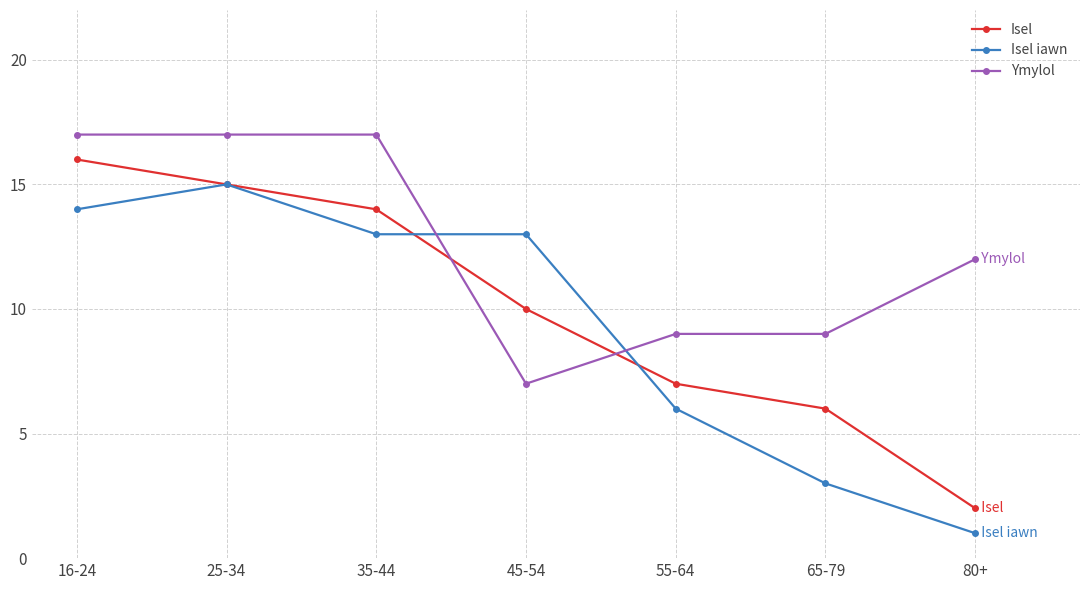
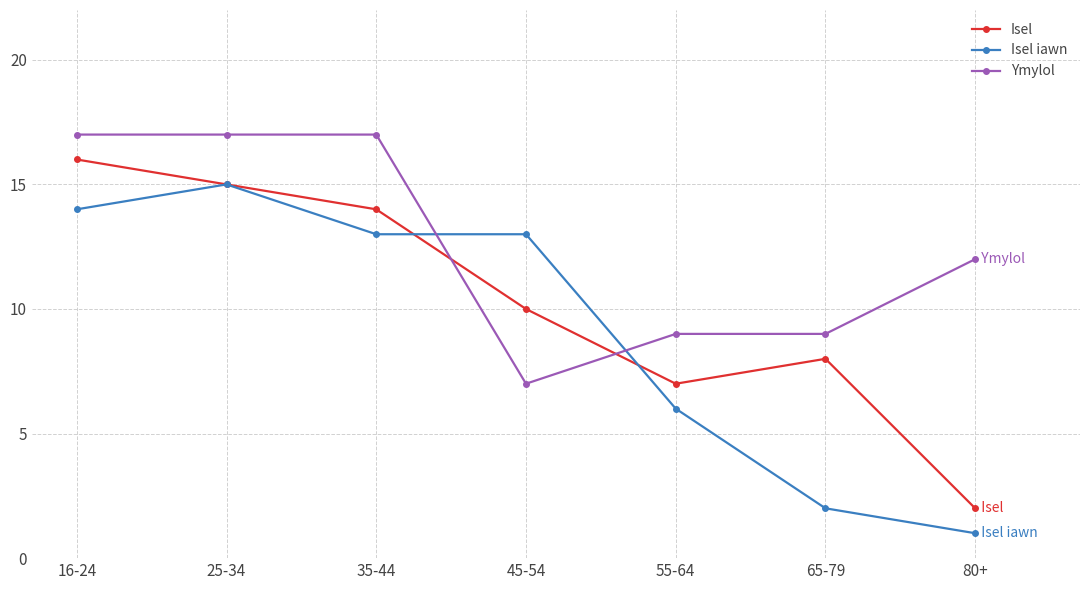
  {
    "Isel": {
      "16-24": 16,
      "35-44": 14,
      "45-54": 10,
      "55-64": 7,
-     "65-79": 6,
+     "65-79": 8,
      "80+": 2
    },
    "Isel iawn": {
      "16-24": 14,
      "35-44": 13,
      "45-54": 13,
      "55-64": 6,
-     "65-79": 3,
+     "65-79": 2,
      "80+": 1
    },
    "Ymylol": {
      "16-24": 17,
      "25-34": 17,
      "35-44": 17,
      "45-54": 7,
      "55-64": 9,
      "65-79": 9,
      "80+": 12
    }
  }
